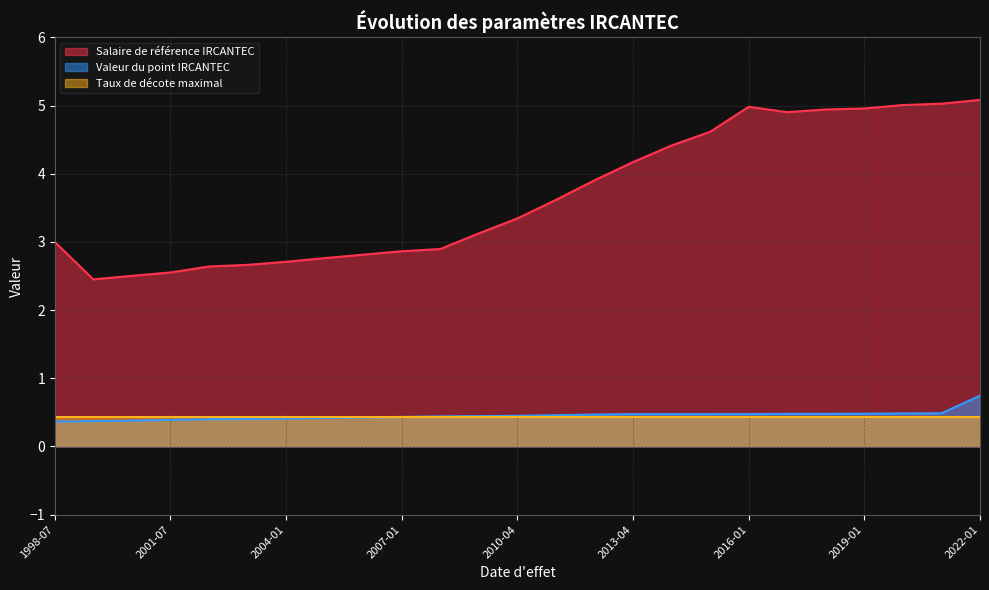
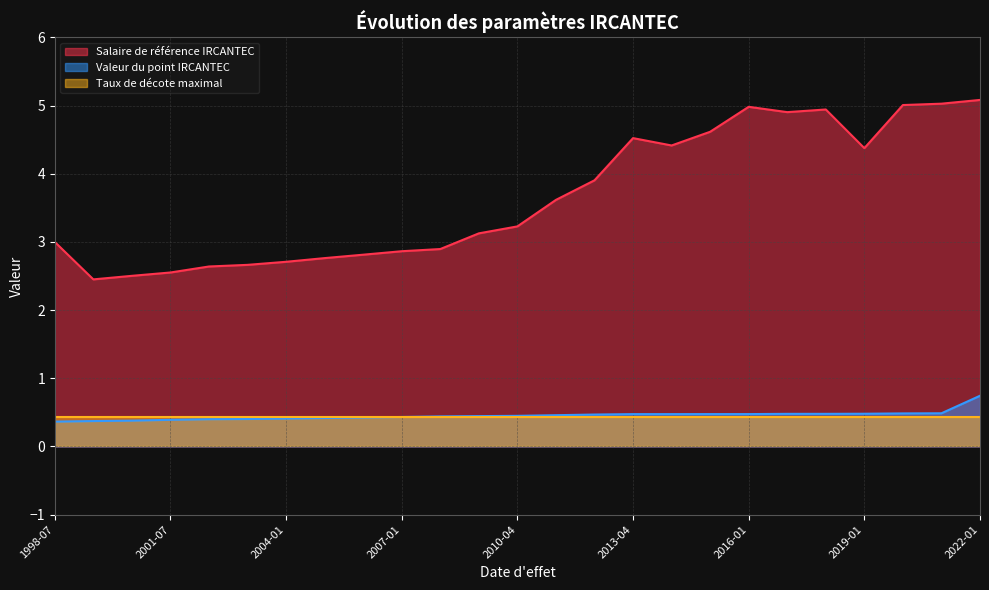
  {
    "Salaire de référence IRCANTEC": {
      "1998-07": 3.0,
      "2001-07": 2.6,
      "2004-01": 2.7,
      "2007-01": 2.9,
-     "2010-04": 3.3,
-     "2013-04": 4.2,
+     "2010-04": 3.2,
+     "2013-04": 4.5,
      "2016-01": 5.0,
-     "2019-01": 5.0,
+     "2019-01": 4.4,
      "2022-01": 5.1
    },
    "Valeur du point IRCANTEC": {
      "1998-07": 0.4,
      "2001-07": 0.4,
      "2013-04": 0.5,
      "2016-01": 0.5,
      "2019-01": 0.5,
      "2022-01": 0.7
    },
    "Taux de décote maximal": {
      "1998-07": 0.4,
      "2001-07": 0.4,
      "2013-04": 0.4,
      "2016-01": 0.4,
      "2019-01": 0.4,
      "2022-01": 0.4
    }
  }
